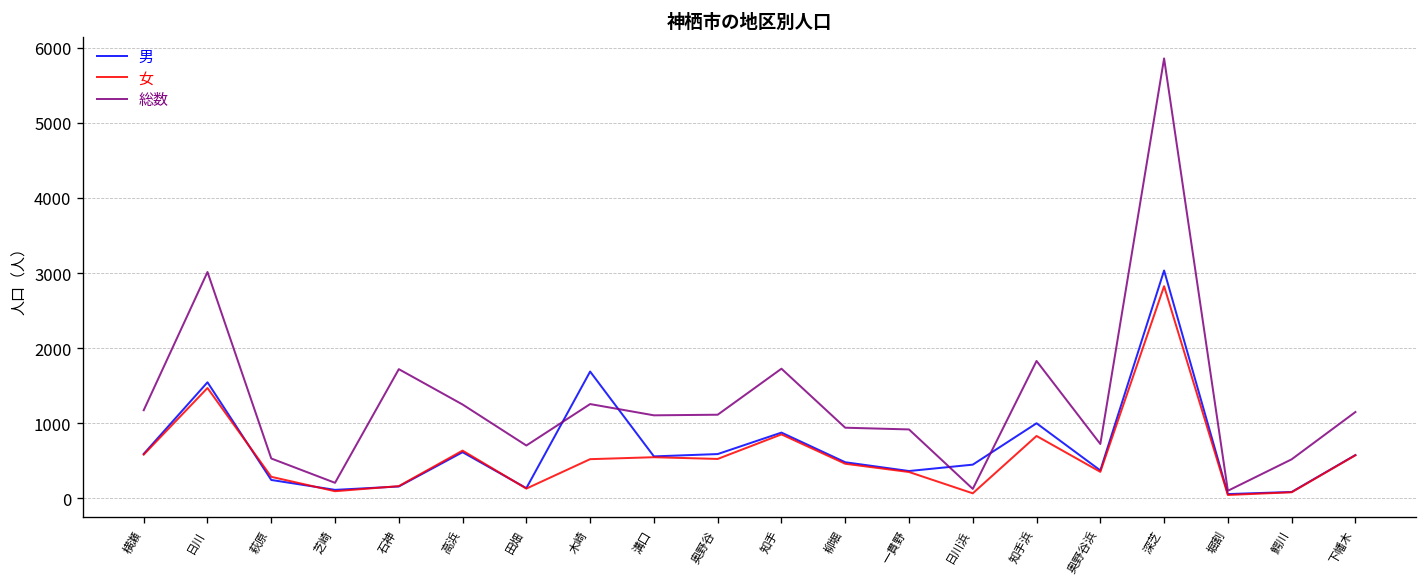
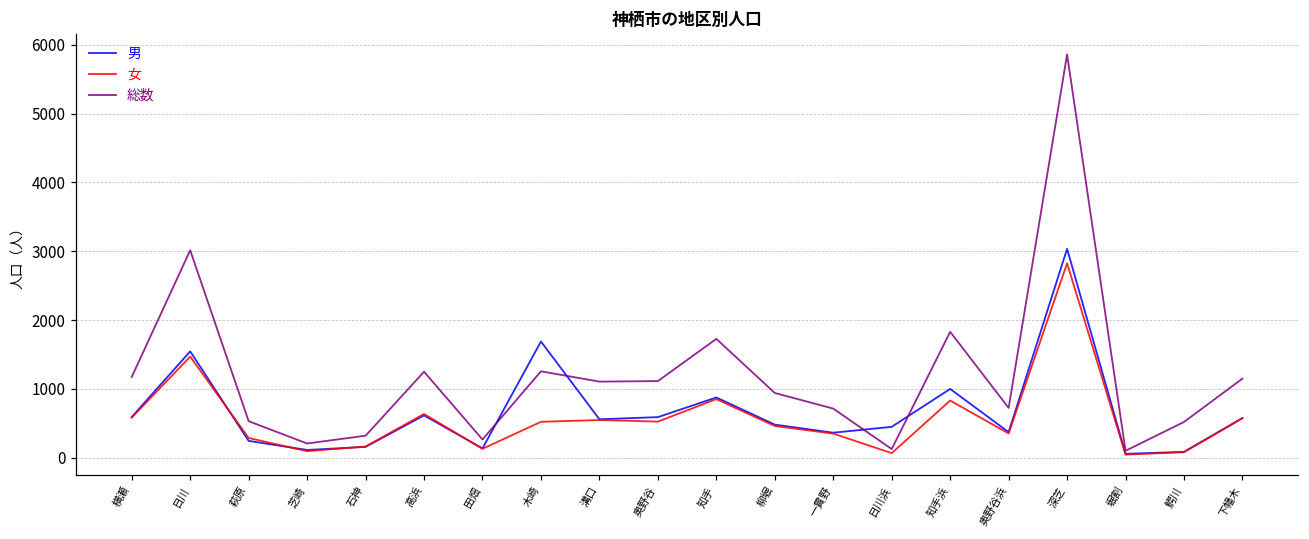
  {
    "男": {
      "日川": 1500,
      "萩原": 200,
      "木崎": 1700,
      "奥野谷": 600,
      "日川浜": 400,
      "知手浜": 1000,
      "深芝": 3000
    },
    "女": {
      "日川": 1500,
      "萩原": 300,
      "木崎": 500,
      "奥野谷": 500,
      "日川浜": 100,
      "知手浜": 800,
      "深芝": 2800
    },
    "総数": {
      "横瀬": 1200,
      "日川": 3000,
      "萩原": 500,
      "芝崎": 200,
-     "石神": 1700,
+     "石神": 300,
      "高浜": 1200,
-     "田畑": 700,
+     "田畑": 300,
      "木崎": 1300,
      "溝口": 1100,
      "奥野谷": 1100,
      "知手": 1700,
      "柳堀": 900,
-     "一貫野": 900,
+     "一貫野": 700,
      "日川浜": 100,
      "知手浜": 1800,
      "奥野谷浜": 700,
      "深芝": 5900,
      "堀割": 100,
      "鰐川": 500,
      "下幡木": 1100
    }
  }
